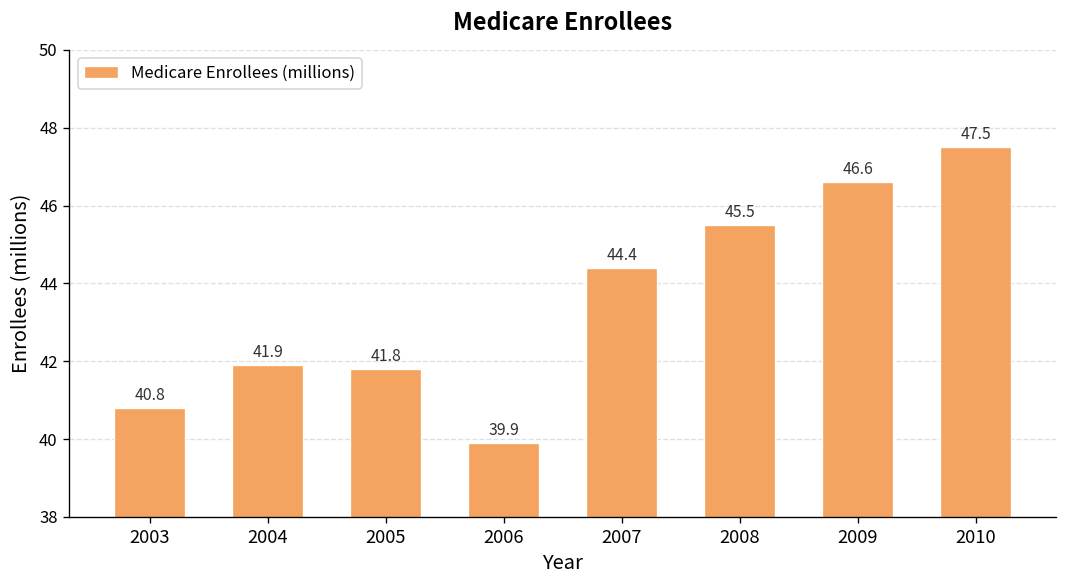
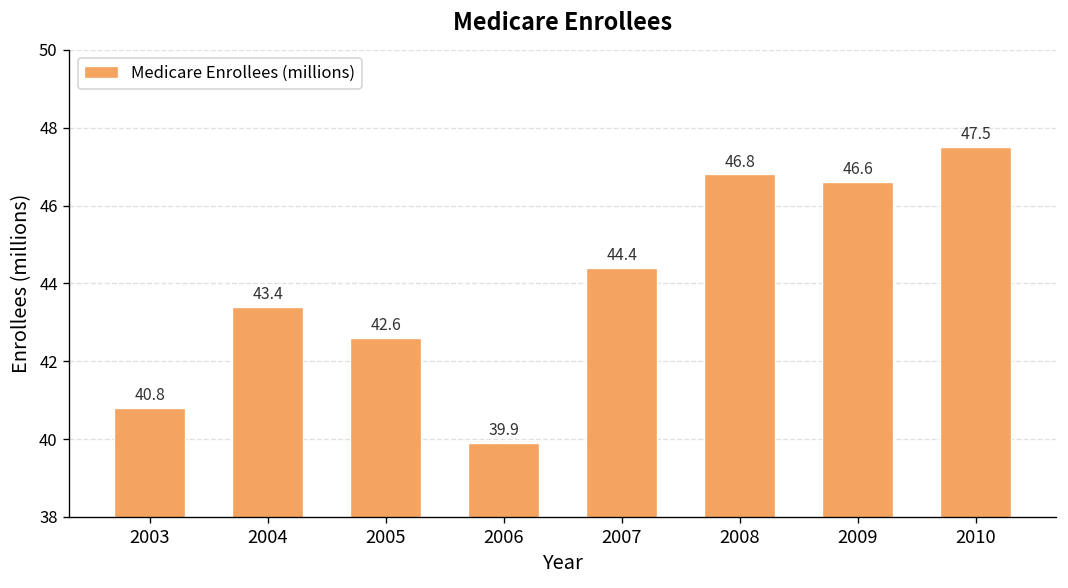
  {
    "2003": 40.8,
-   "2004": 41.9,
-   "2005": 41.8,
+   "2004": 43.4,
+   "2005": 42.6,
    "2006": 39.9,
    "2007": 44.4,
-   "2008": 45.5,
+   "2008": 46.8,
    "2009": 46.6,
    "2010": 47.5
  }
